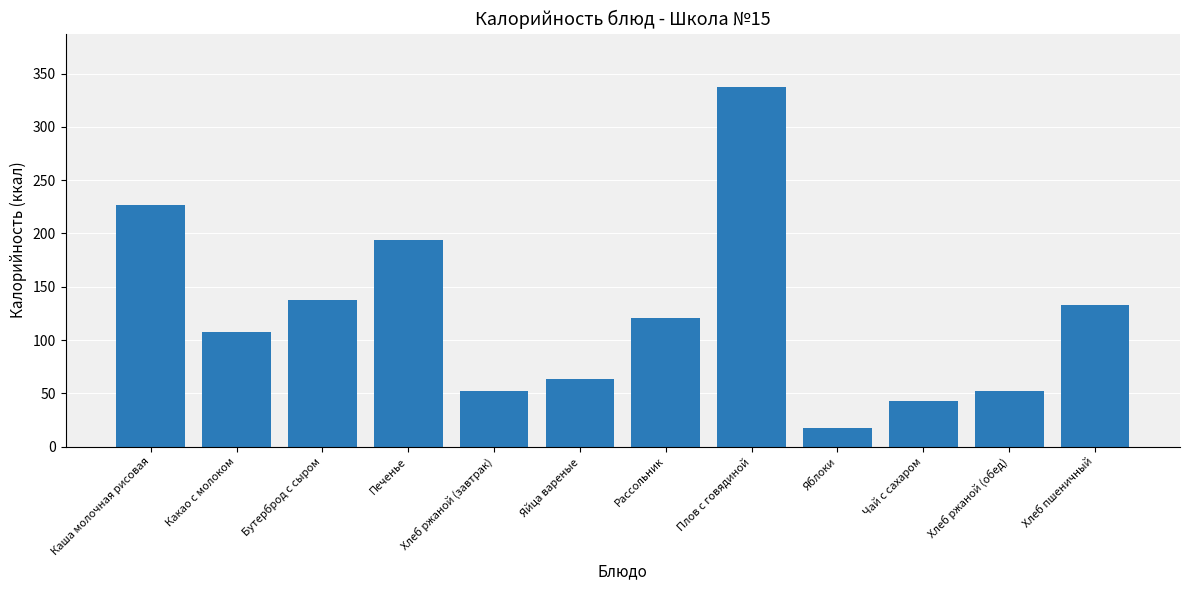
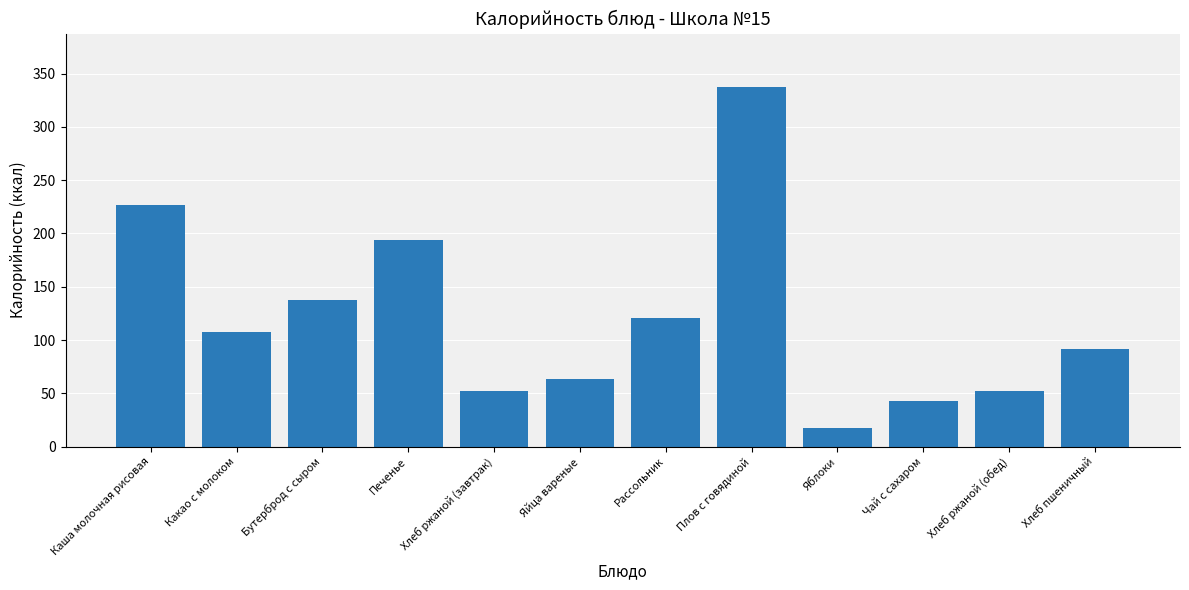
  {
    "Каша молочная рисовая": 227,
    "Какао с молоком": 108,
    "Бутерброд с сыром": 138,
    "Печенье": 194,
    "Хлеб ржаной (завтрак)": 52,
    "Яйца вареные": 63,
    "Рассольник": 121,
    "Плов с говядиной": 337,
    "Яблоки": 17,
    "Чай с сахаром": 43,
    "Хлеб ржаной (обед)": 52,
-   "Хлеб пшеничный": 133
+   "Хлеб пшеничный": 92
  }
